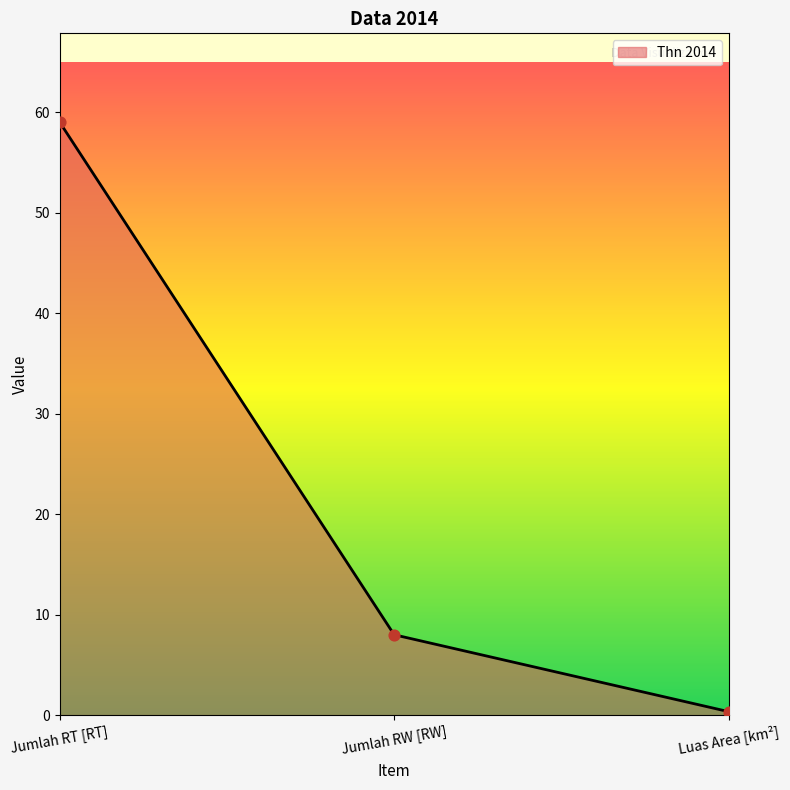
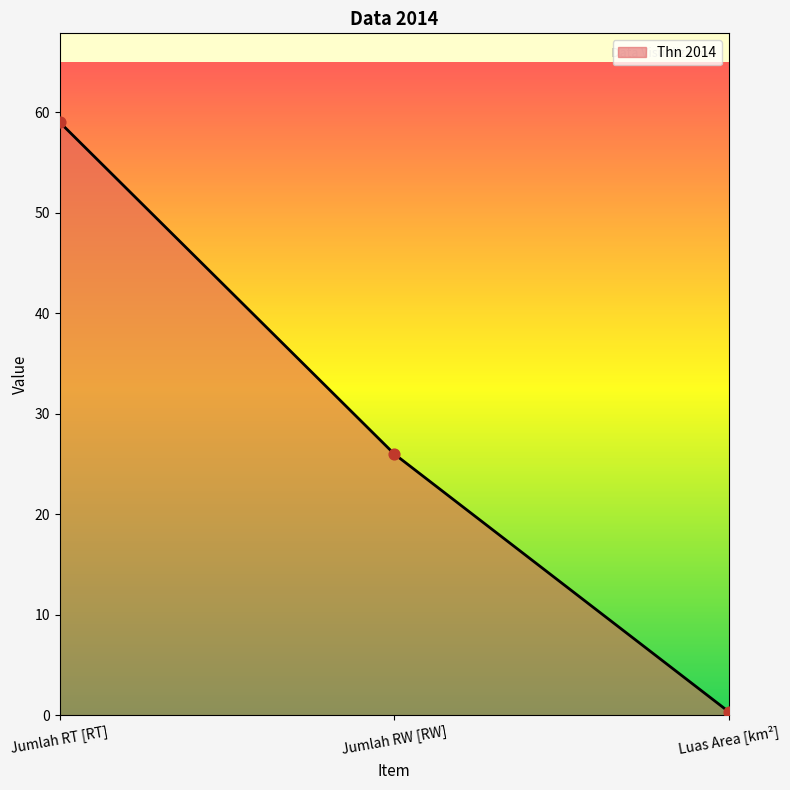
  {
    "Jumlah RT [RT]": 59,
-   "Jumlah RW [RW]": 8,
+   "Jumlah RW [RW]": 26,
    "Luas Area [km²]": 0.4
  }
